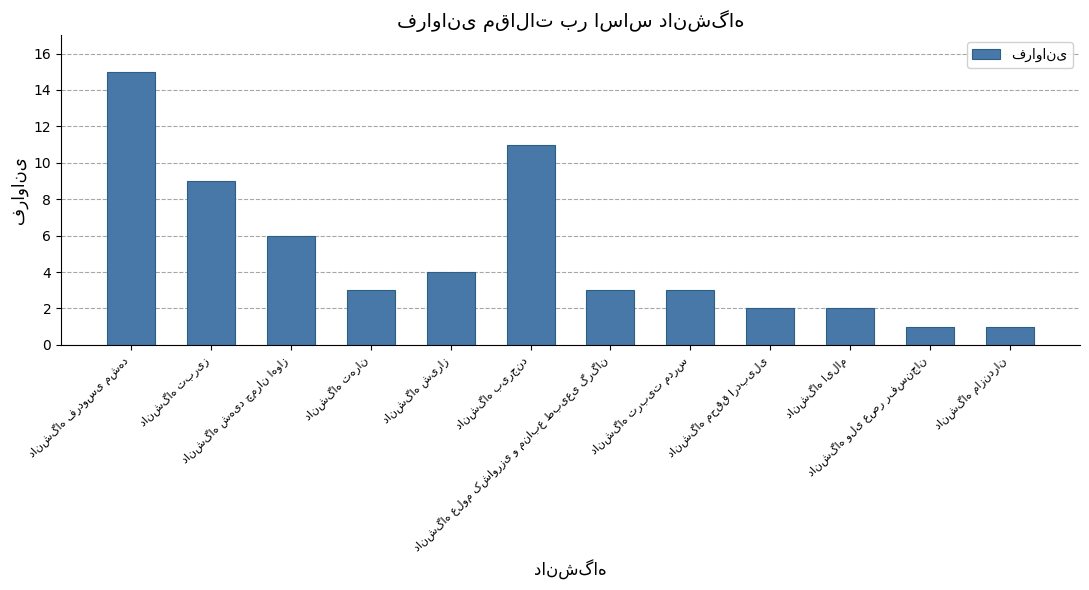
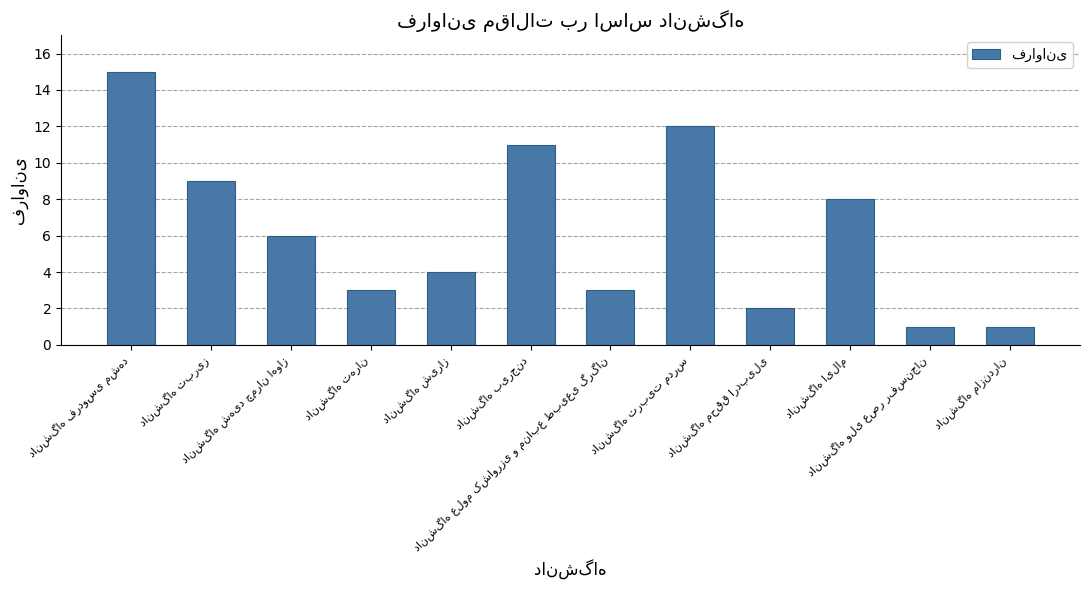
  {
    "دانشگاه فردوسی مشهد": 15,
    "دانشگاه تبریز": 9,
    "دانشگاه شهید چمران اهواز": 6,
    "دانشگاه تهران": 3,
    "دانشگاه شیراز": 4,
    "دانشگاه بیرجند": 11,
    "دانشگاه علوم کشاورزی و منابع طبیعی گرگان": 3,
-   "دانشگاه تربیت مدرس": 3,
+   "دانشگاه تربیت مدرس": 12,
    "دانشگاه محقق اردبیلی": 2,
-   "دانشگاه ایلام": 2,
+   "دانشگاه ایلام": 8,
    "دانشگاه ولی عصر رفسنجان": 1,
    "دانشگاه مازندران": 1
  }
